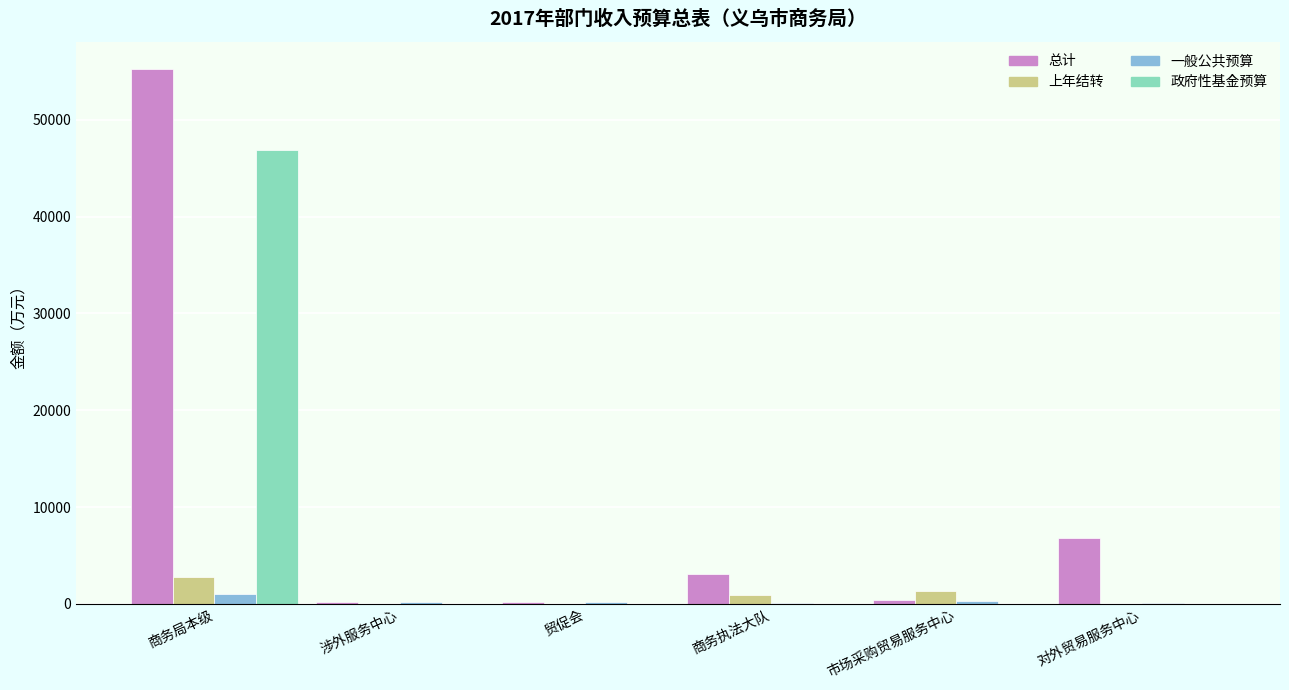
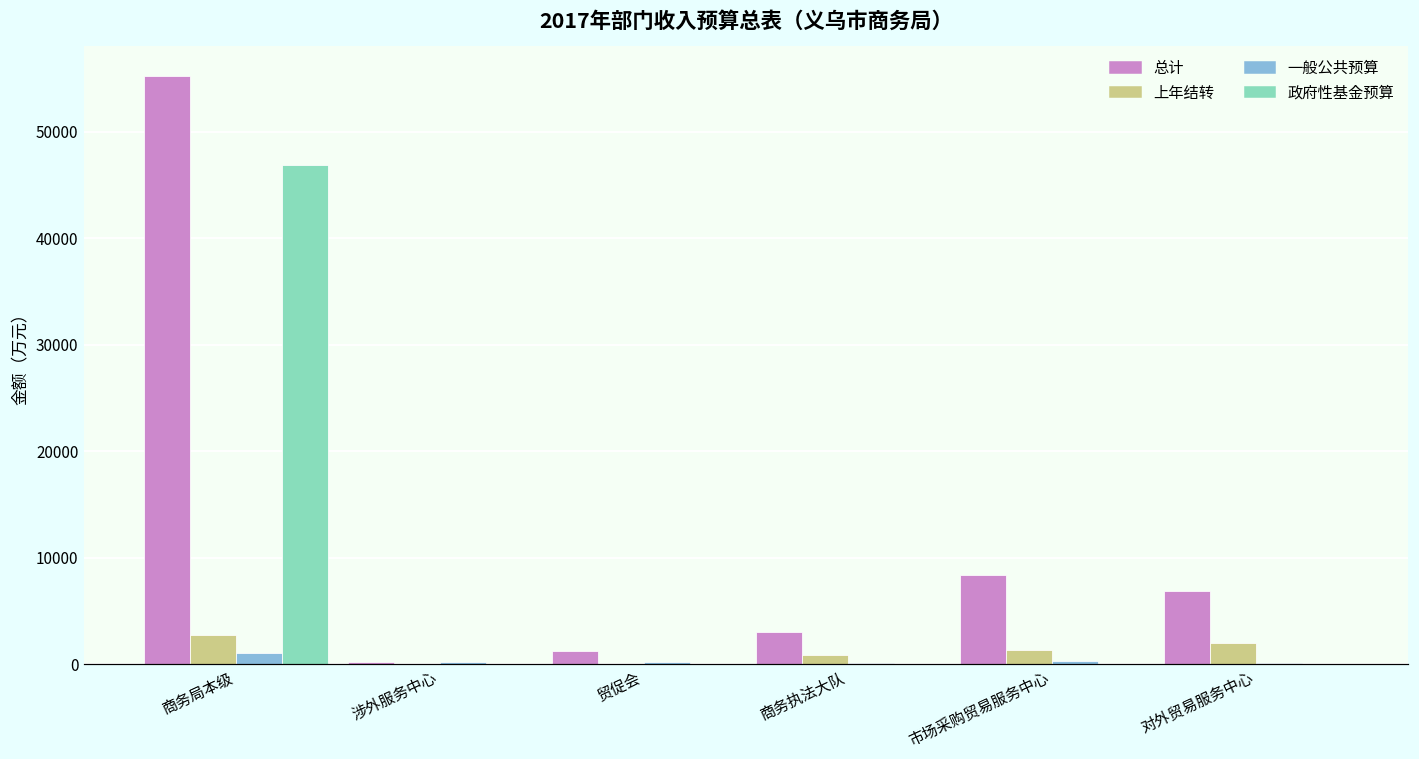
  {
    "总计": {
      "商务局本级": 55000,
-     "贸促会": 0,
+     "贸促会": 1000,
      "商务执法大队": 3000,
-     "市场采购贸易服务中心": 0,
+     "市场采购贸易服务中心": 8000,
      "对外贸易服务中心": 7000
    },
    "上年结转": {
      "商务局本级": 3000,
      "商务执法大队": 1000,
      "市场采购贸易服务中心": 1000,
-     "对外贸易服务中心": 0
+     "对外贸易服务中心": 2000
    }
  }
